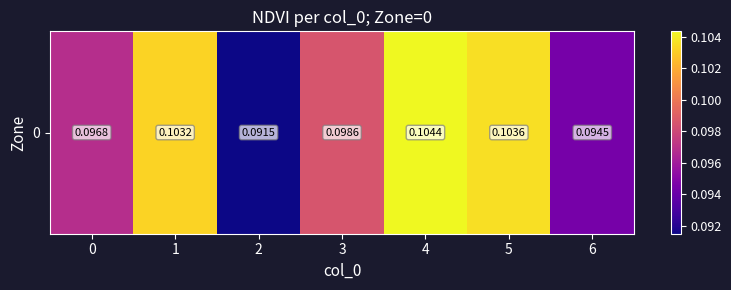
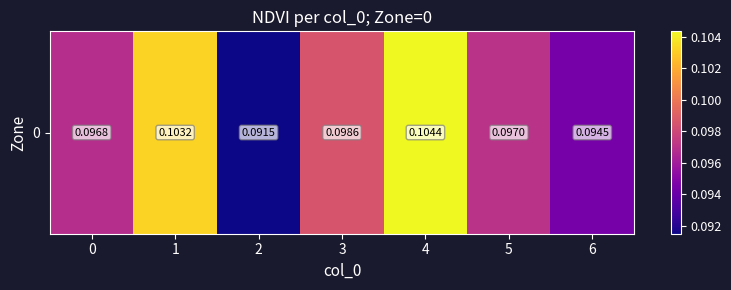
  {
    "0": {
-     "5": 0.1036
+     "5": 0.0970
    }
  }
